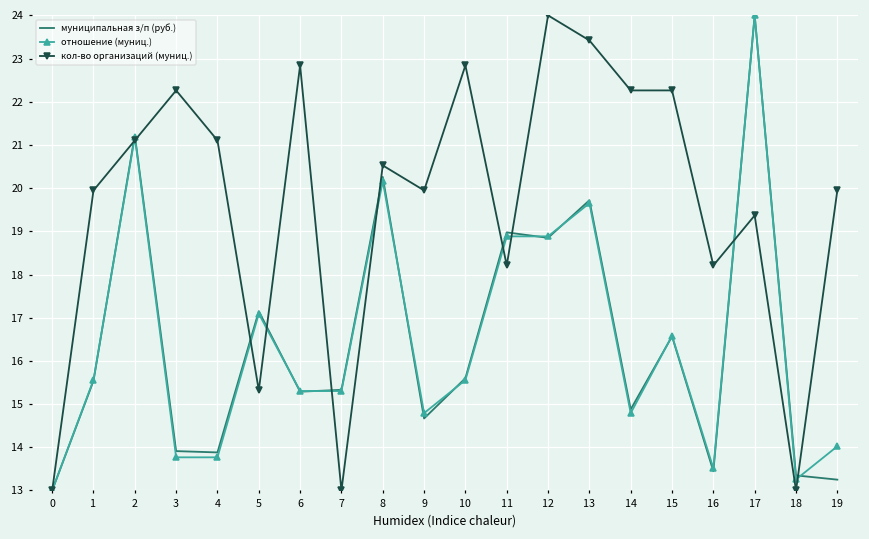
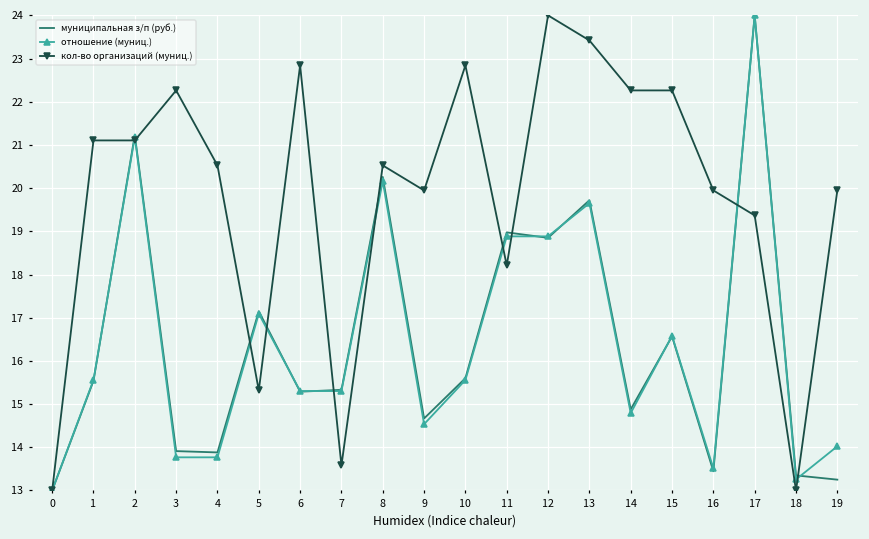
  {
    "муниципальная з/п (руб.)": {
      "3": 13.9,
      "4": 13.9,
      "8": 20.3,
      "9": 14.7,
      "11": 19.0,
      "13": 19.7,
      "14": 14.9,
      "16": 13.4,
      "18": 13.3,
      "19": 13.3
    },
    "отношение (муниц.)": {
      "3": 13.8,
      "4": 13.8,
      "8": 20.2,
-     "9": 14.8,
+     "9": 14.5,
      "11": 18.9,
      "13": 19.7,
      "14": 14.8,
      "16": 13.5,
      "18": 13.3,
      "19": 14.0
    },
    "кол-во организаций (муниц.)": {
-     "1": 19.9,
+     "1": 21.1,
      "2": 21.1,
      "3": 22.3,
-     "4": 21.1,
+     "4": 20.5,
      "5": 15.3,
      "6": 22.8,
-     "7": 13.0,
+     "7": 13.6,
      "8": 20.5,
      "9": 19.9,
      "10": 22.8,
      "11": 18.2,
      "12": 24.0,
      "13": 23.4,
      "14": 22.3,
      "15": 22.3,
-     "16": 18.2,
+     "16": 19.9,
      "17": 19.4,
      "18": 13.0,
      "19": 19.9
    }
  }
